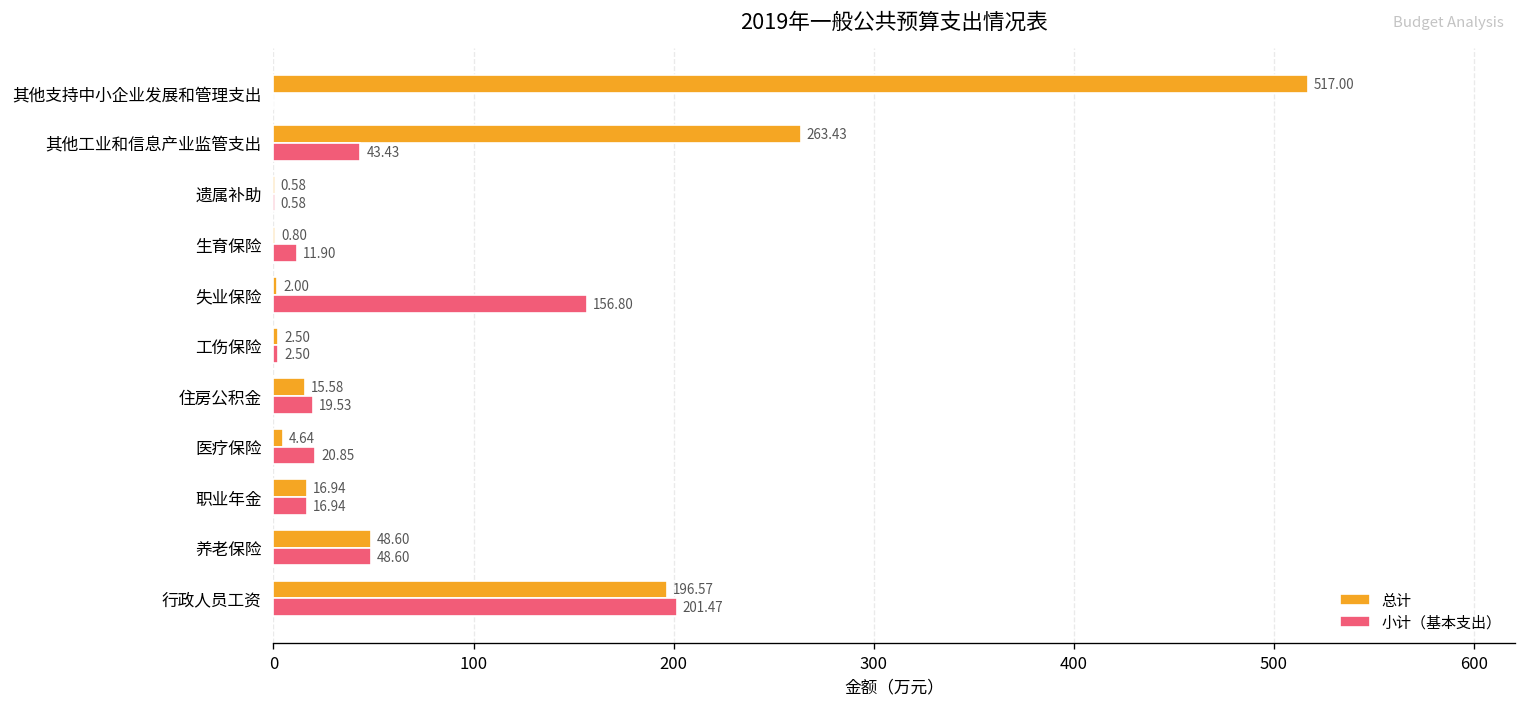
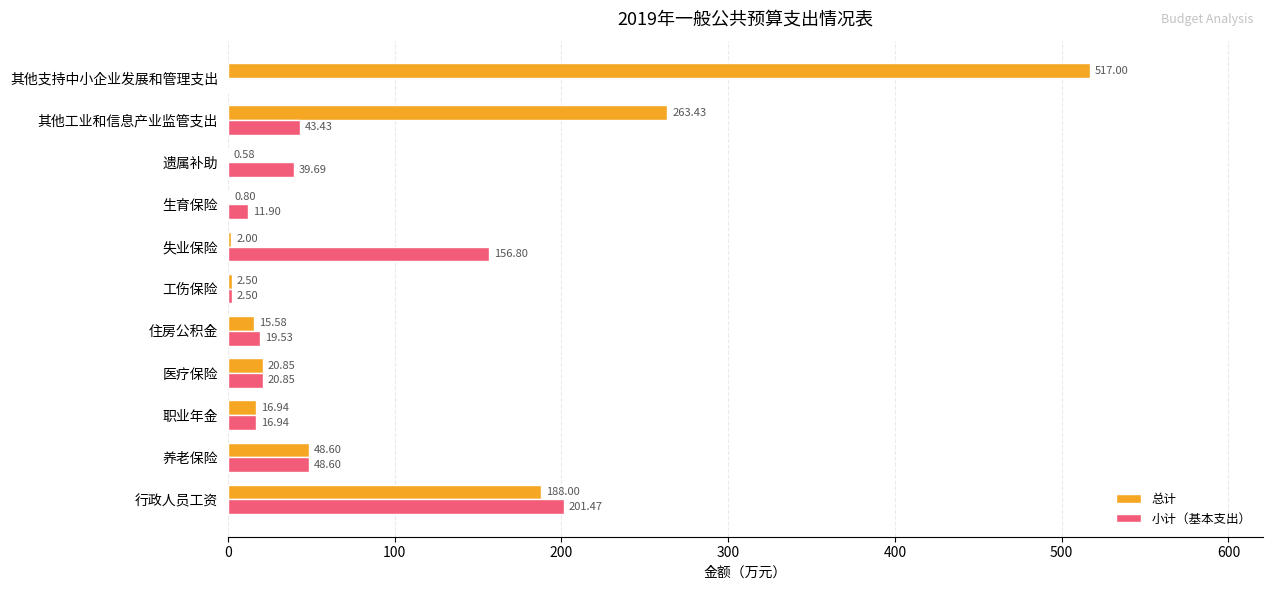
  {
    "总计": {
      "其他支持中小企业发展和管理支出": 517.00,
      "其他工业和信息产业监管支出": 263.43,
      "遗属补助": 0.58,
      "生育保险": 0.80,
      "失业保险": 2.00,
      "工伤保险": 2.50,
      "住房公积金": 15.58,
-     "医疗保险": 4.64,
+     "医疗保险": 20.85,
      "职业年金": 16.94,
      "养老保险": 48.60,
-     "行政人员工资": 196.57
+     "行政人员工资": 188.00
    },
    "小计（基本支出）": {
      "其他工业和信息产业监管支出": 43.43,
-     "遗属补助": 0.58,
+     "遗属补助": 39.69,
      "生育保险": 11.90,
      "失业保险": 156.80,
      "工伤保险": 2.50,
      "住房公积金": 19.53,
      "医疗保险": 20.85,
      "职业年金": 16.94,
      "养老保险": 48.60,
      "行政人员工资": 201.47
    }
  }
